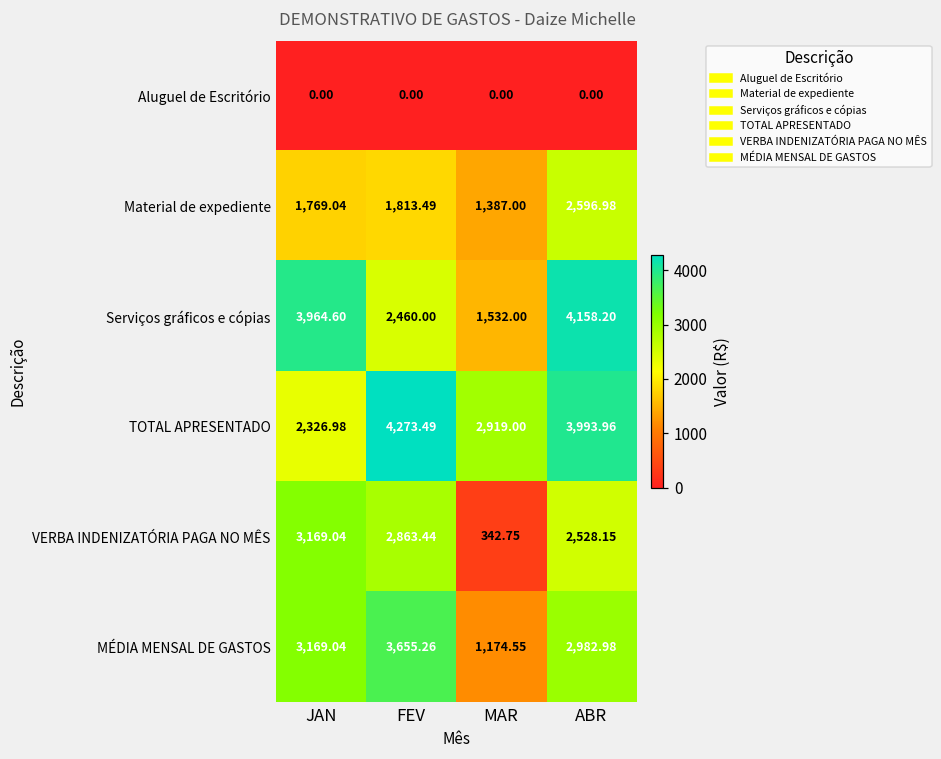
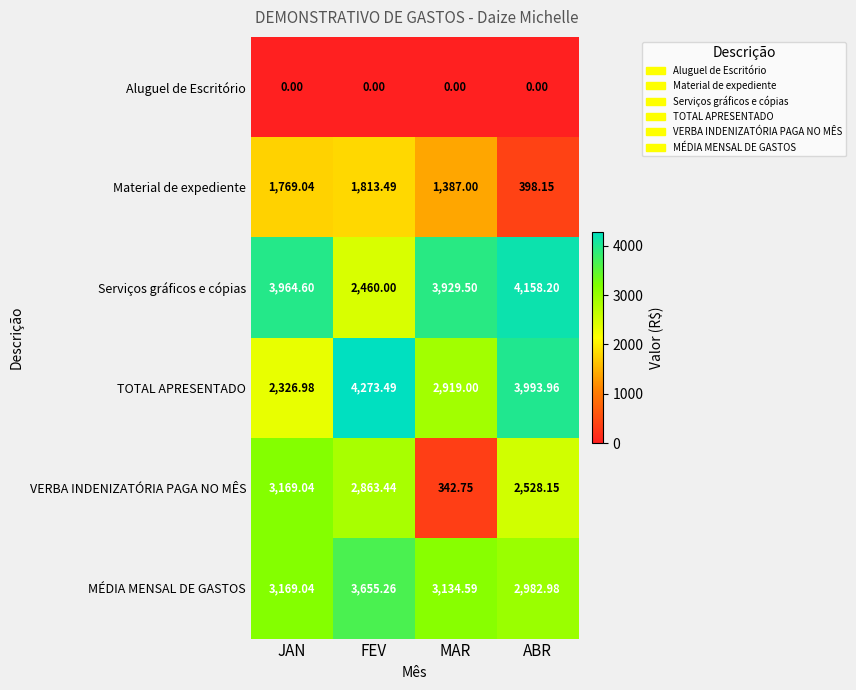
  {
    "Aluguel de Escritório": {
      "JAN": "0.00",
      "FEV": "0.00",
      "MAR": "0.00",
      "ABR": "0.00"
    },
    "Material de expediente": {
      "JAN": "1,769.04",
      "FEV": "1,813.49",
      "MAR": "1,387.00",
-     "ABR": "2,596.98"
+     "ABR": "398.15"
    },
    "Serviços gráficos e cópias": {
      "JAN": "3,964.60",
      "FEV": "2,460.00",
-     "MAR": "1,532.00",
+     "MAR": "3,929.50",
      "ABR": "4,158.20"
    },
    "TOTAL APRESENTADO": {
      "JAN": "2,326.98",
      "FEV": "4,273.49",
      "MAR": "2,919.00",
      "ABR": "3,993.96"
    },
    "VERBA INDENIZATÓRIA PAGA NO MÊS": {
      "JAN": "3,169.04",
      "FEV": "2,863.44",
      "MAR": "342.75",
      "ABR": "2,528.15"
    },
    "MÉDIA MENSAL DE GASTOS": {
      "JAN": "3,169.04",
      "FEV": "3,655.26",
-     "MAR": "1,174.55",
+     "MAR": "3,134.59",
      "ABR": "2,982.98"
    }
  }
